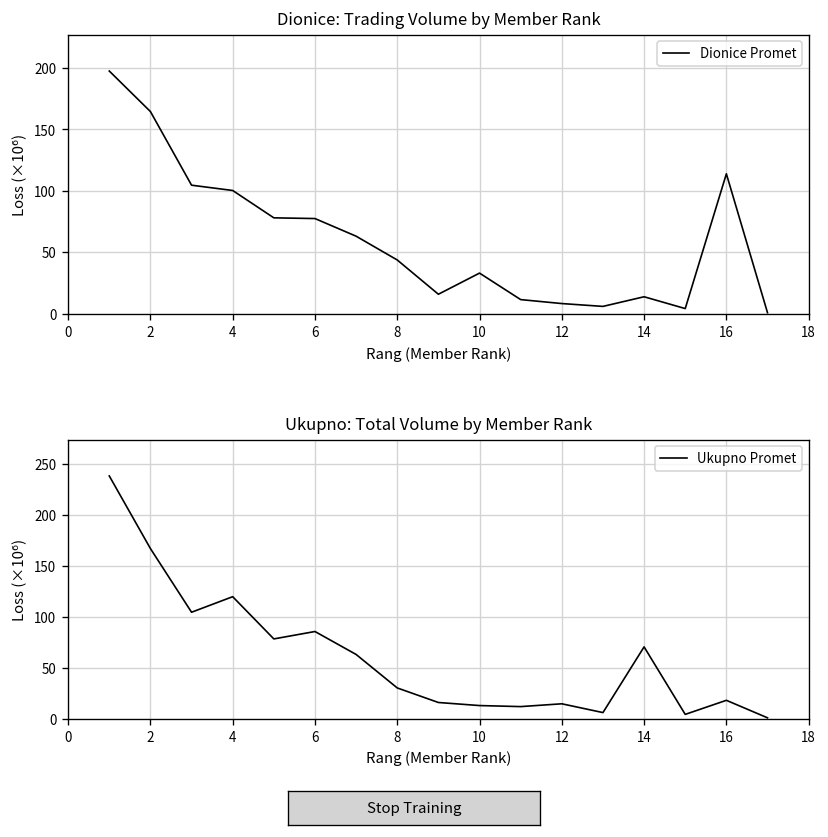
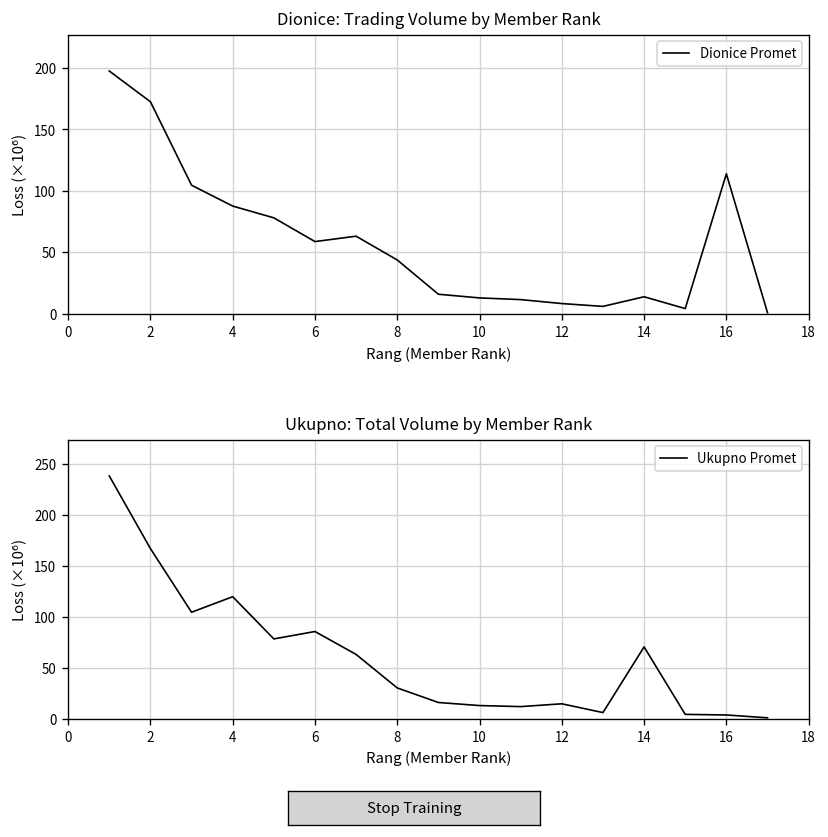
  {
    "Dionice: Trading Volume by Member Rank": {
-     "2": 165,
-     "4": 100,
-     "6": 78,
+     "2": 173,
+     "4": 88,
+     "6": 59,
      "8": 44,
-     "10": 33,
+     "10": 13,
      "12": 8,
      "14": 14,
      "16": 114
    },
    "Ukupno: Total Volume by Member Rank": {
      "2": 170,
      "4": 120,
      "6": 90,
      "8": 30,
      "10": 10,
      "12": 10,
      "14": 70,
-     "16": 20
+     "16": 0
    }
  }
